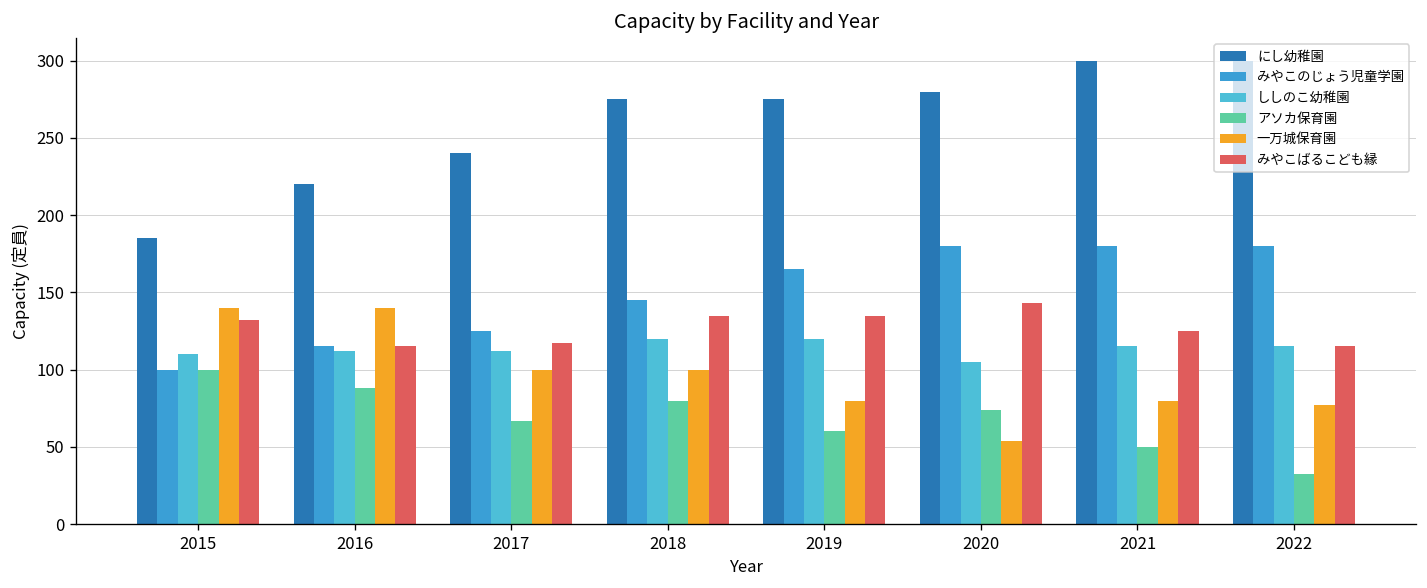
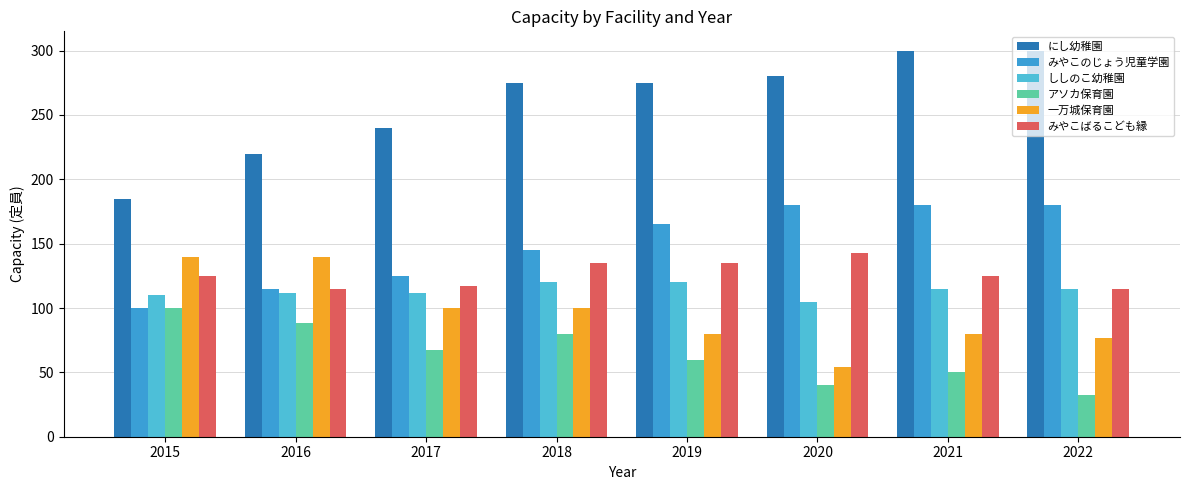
  {
    "アソカ保育園": {
      "2015": 100,
      "2016": 88,
      "2017": 67,
      "2018": 80,
      "2019": 60,
-     "2020": 74,
+     "2020": 40,
      "2021": 50,
      "2022": 32
    },
    "一万城保育園": {
      "2015": 140,
      "2016": 140,
      "2017": 100,
      "2018": 100,
      "2019": 80,
      "2020": 54,
      "2021": 80,
      "2022": 77
    },
    "みやこばるこども縁": {
-     "2015": 132,
+     "2015": 125,
      "2016": 115,
      "2017": 117,
      "2018": 135,
      "2019": 135,
      "2020": 143,
      "2021": 125,
      "2022": 115
    }
  }
